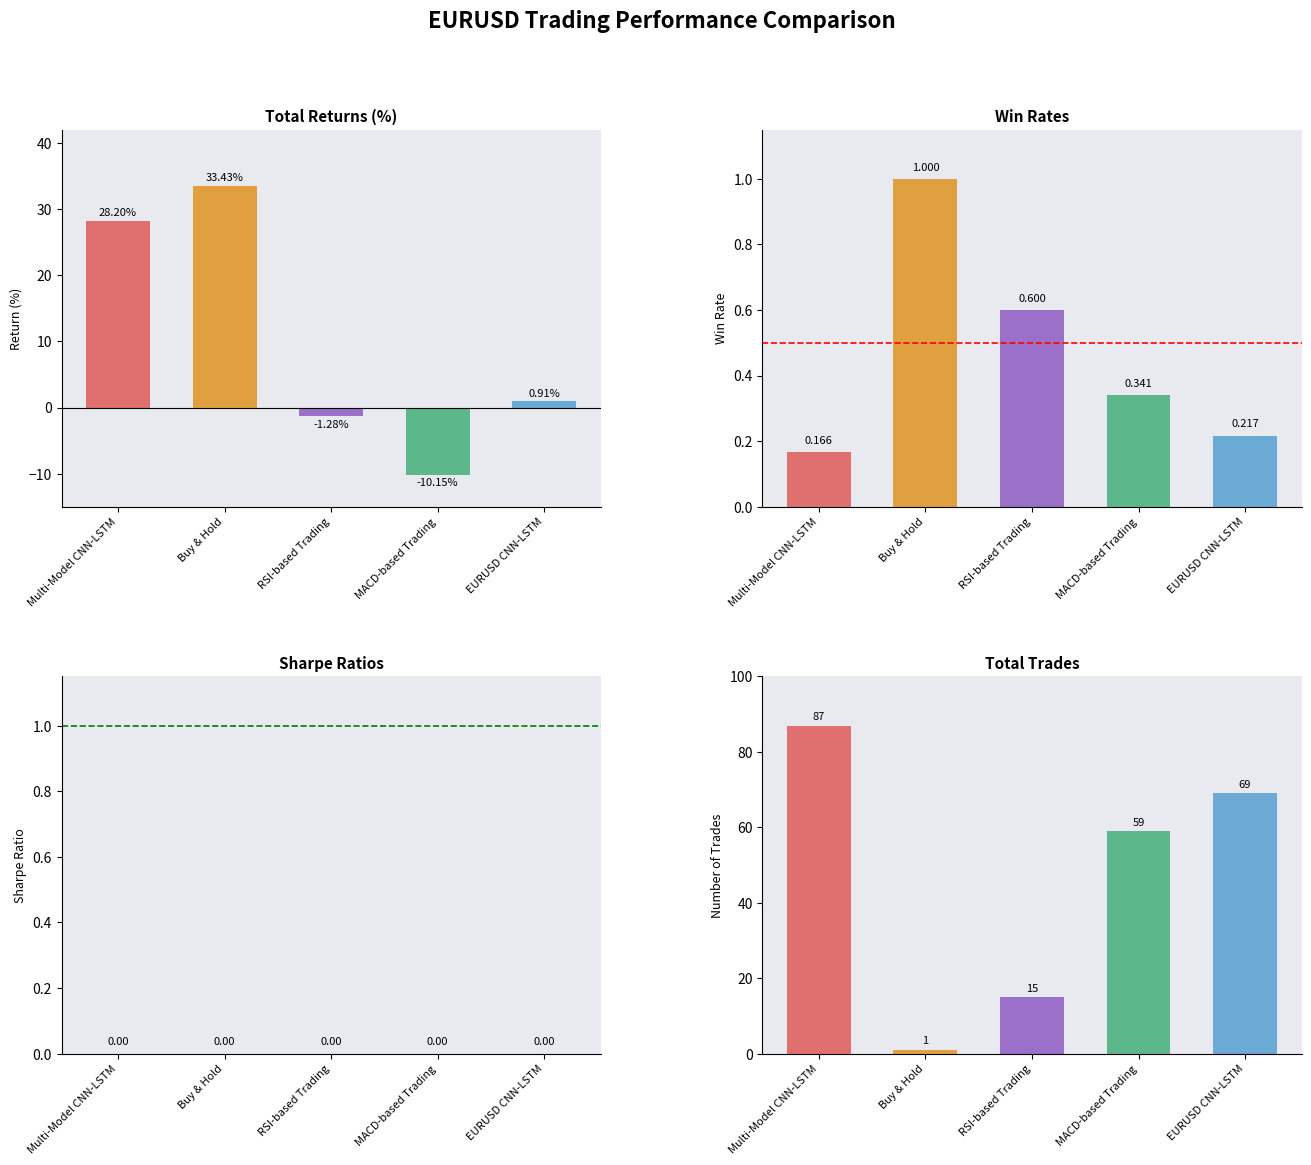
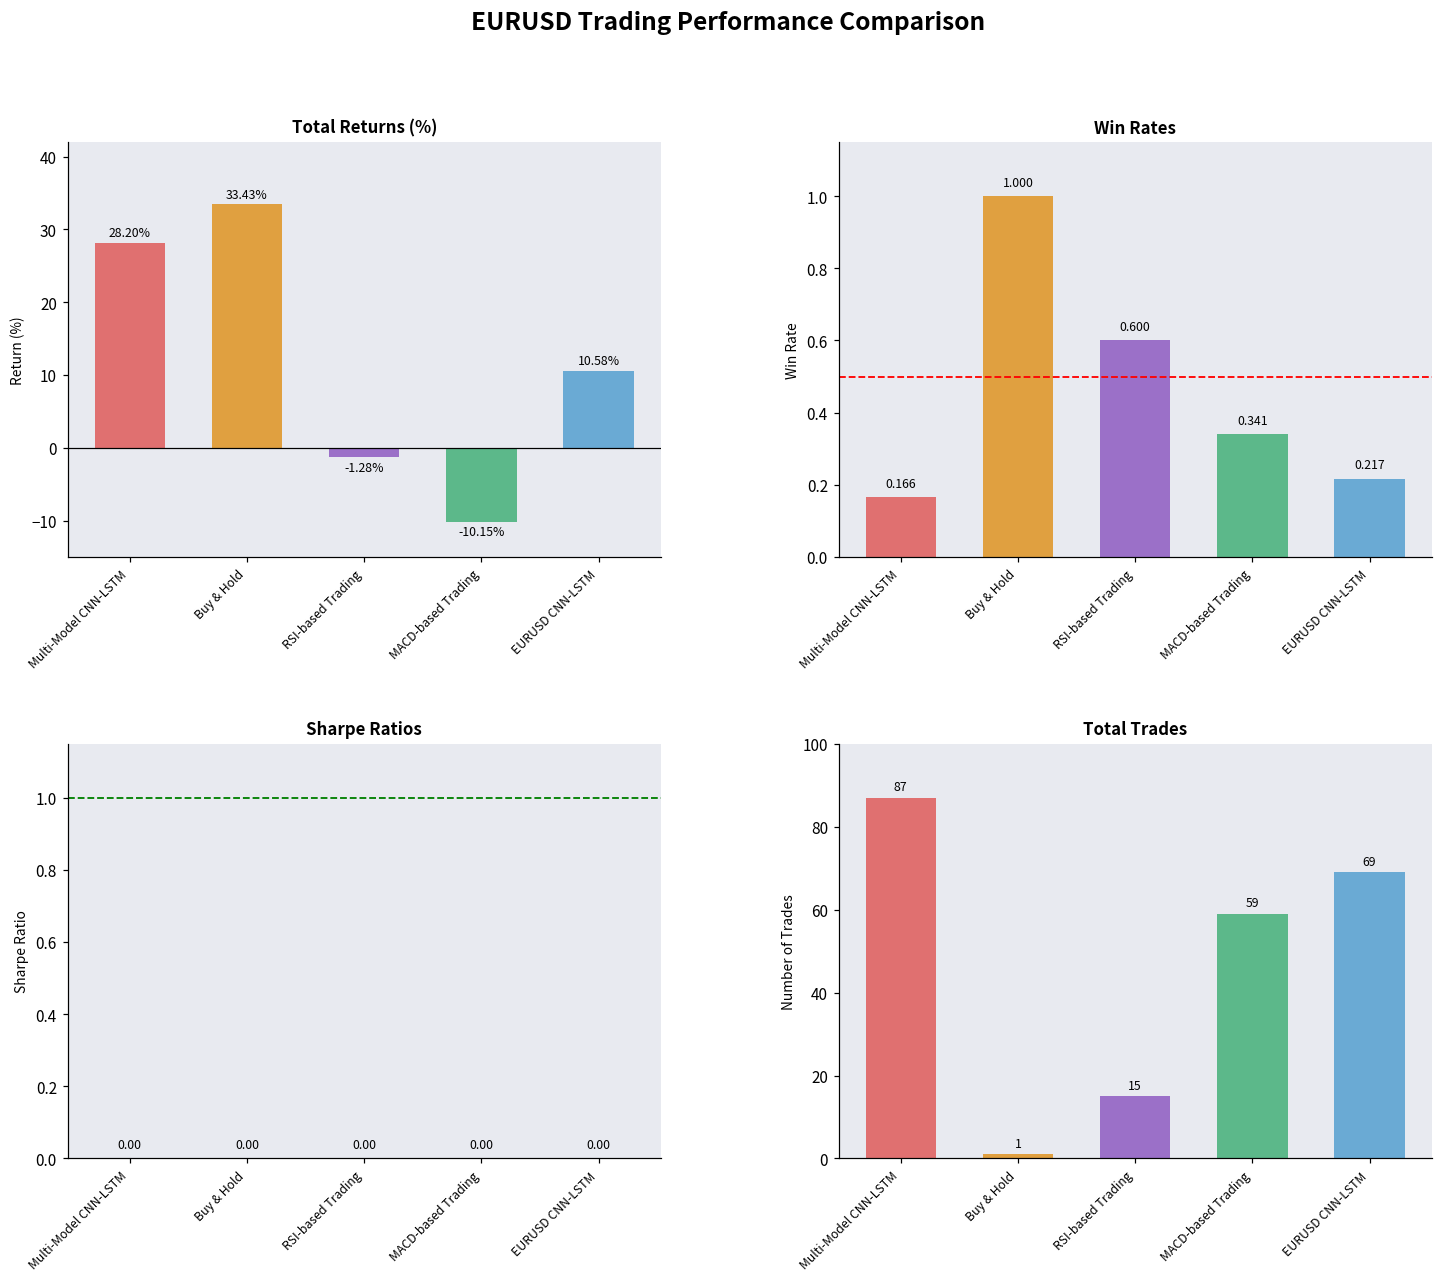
  {
    "Total Returns (%)": {
      "Multi-Model CNN-LSTM": "28.20%",
      "Buy & Hold": "33.43%",
      "RSI-based Trading": "-1.28%",
      "MACD-based Trading": "-10.15%",
-     "EURUSD CNN-LSTM": "0.91%"
+     "EURUSD CNN-LSTM": "10.58%"
    },
    "Win Rates": {
      "Multi-Model CNN-LSTM": "0.166",
      "Buy & Hold": "1.000",
      "RSI-based Trading": "0.600",
      "MACD-based Trading": "0.341",
      "EURUSD CNN-LSTM": "0.217"
    },
    "Sharpe Ratios": {
      "Multi-Model CNN-LSTM": "0.00",
      "Buy & Hold": "0.00",
      "RSI-based Trading": "0.00",
      "MACD-based Trading": "0.00",
      "EURUSD CNN-LSTM": "0.00"
    },
    "Total Trades": {
      "Multi-Model CNN-LSTM": "87",
      "Buy & Hold": "1",
      "RSI-based Trading": "15",
      "MACD-based Trading": "59",
      "EURUSD CNN-LSTM": "69"
    }
  }
